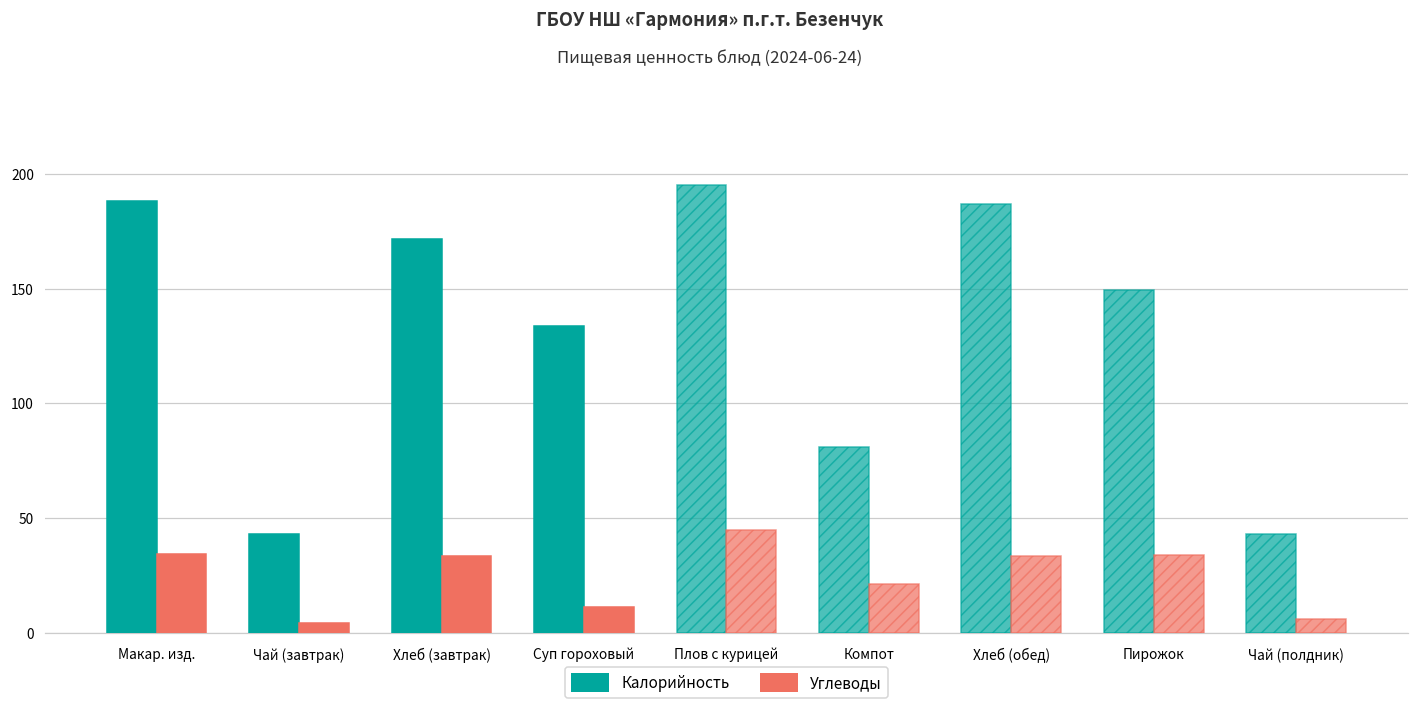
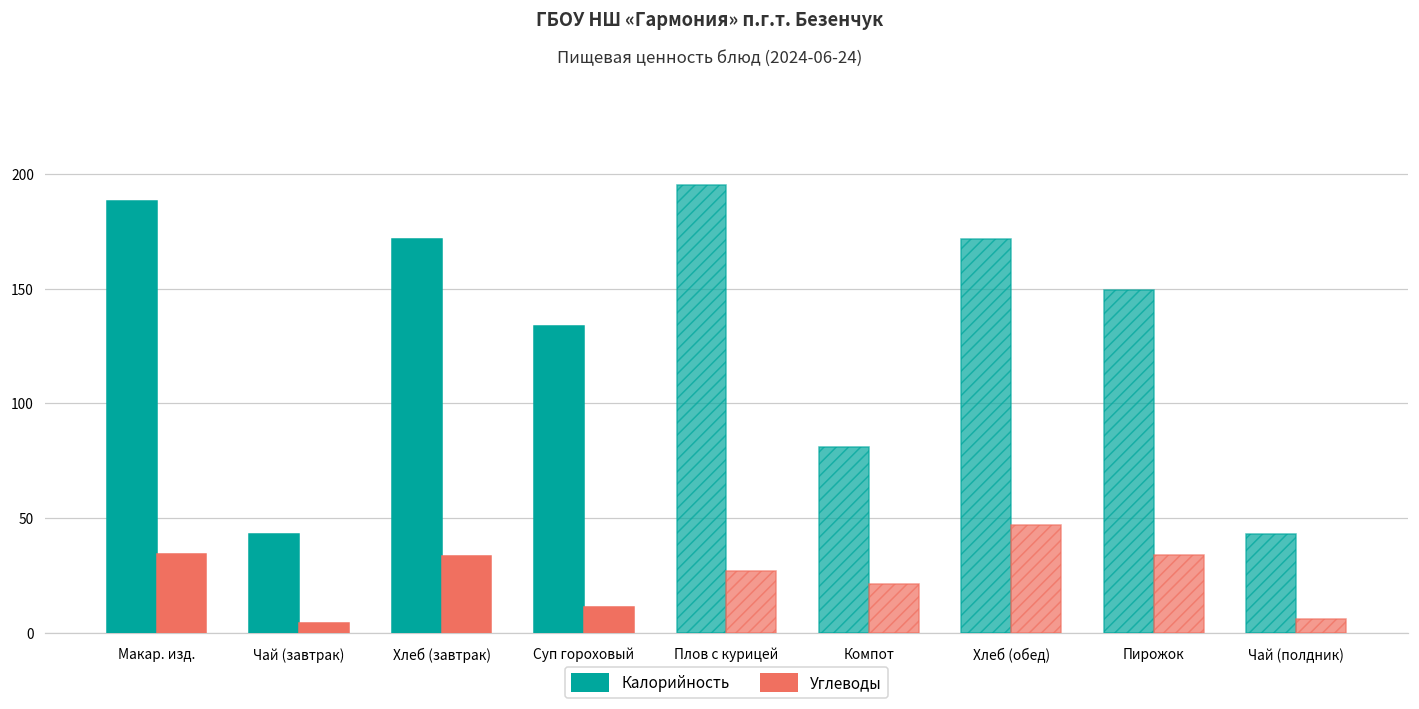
  {
    "Калорийность": {
      "Макар. изд.": 188,
      "Чай (завтрак)": 43,
      "Хлеб (завтрак)": 172,
      "Суп гороховый": 134,
      "Плов с курицей": 195,
      "Компот": 81,
-     "Хлеб (обед)": 187,
+     "Хлеб (обед)": 172,
      "Пирожок": 149,
      "Чай (полдник)": 43
    },
    "Углеводы": {
      "Макар. изд.": 35,
      "Чай (завтрак)": 4,
      "Хлеб (завтрак)": 34,
      "Суп гороховый": 11,
-     "Плов с курицей": 45,
+     "Плов с курицей": 27,
      "Компот": 21,
-     "Хлеб (обед)": 34,
+     "Хлеб (обед)": 47,
      "Пирожок": 34,
      "Чай (полдник)": 6
    }
  }
